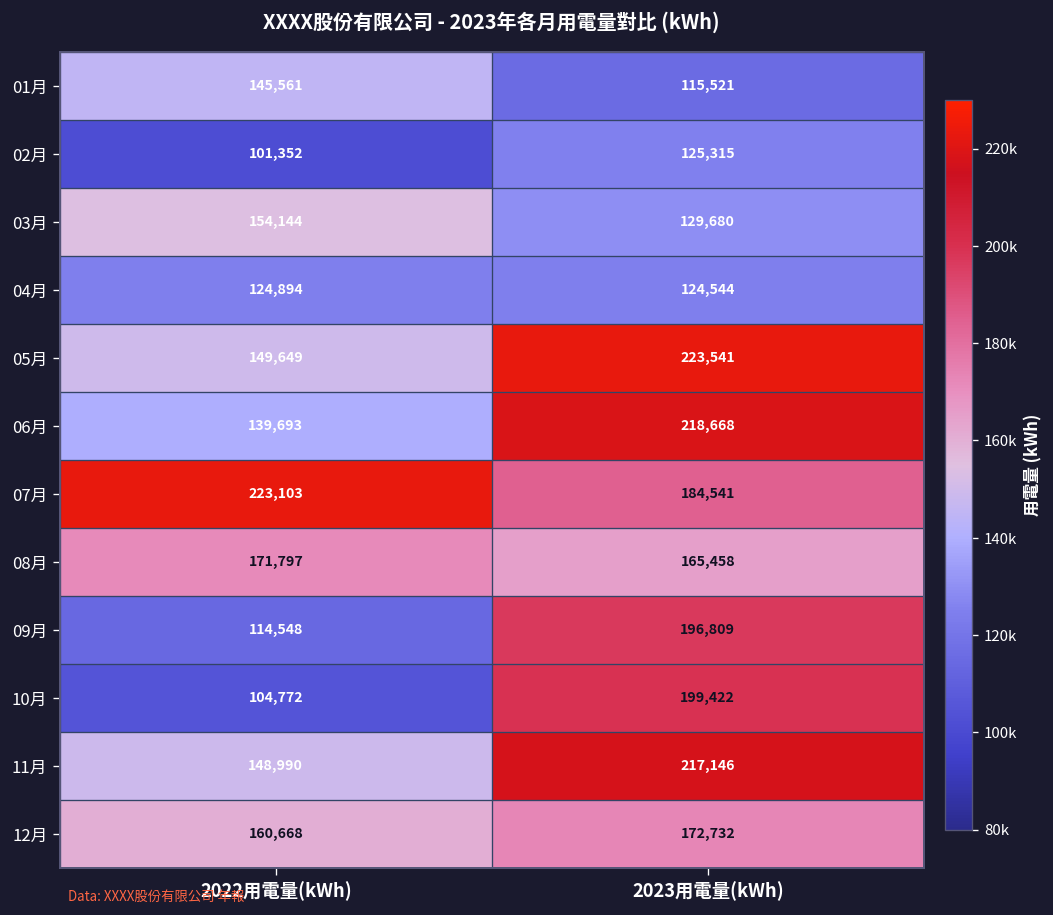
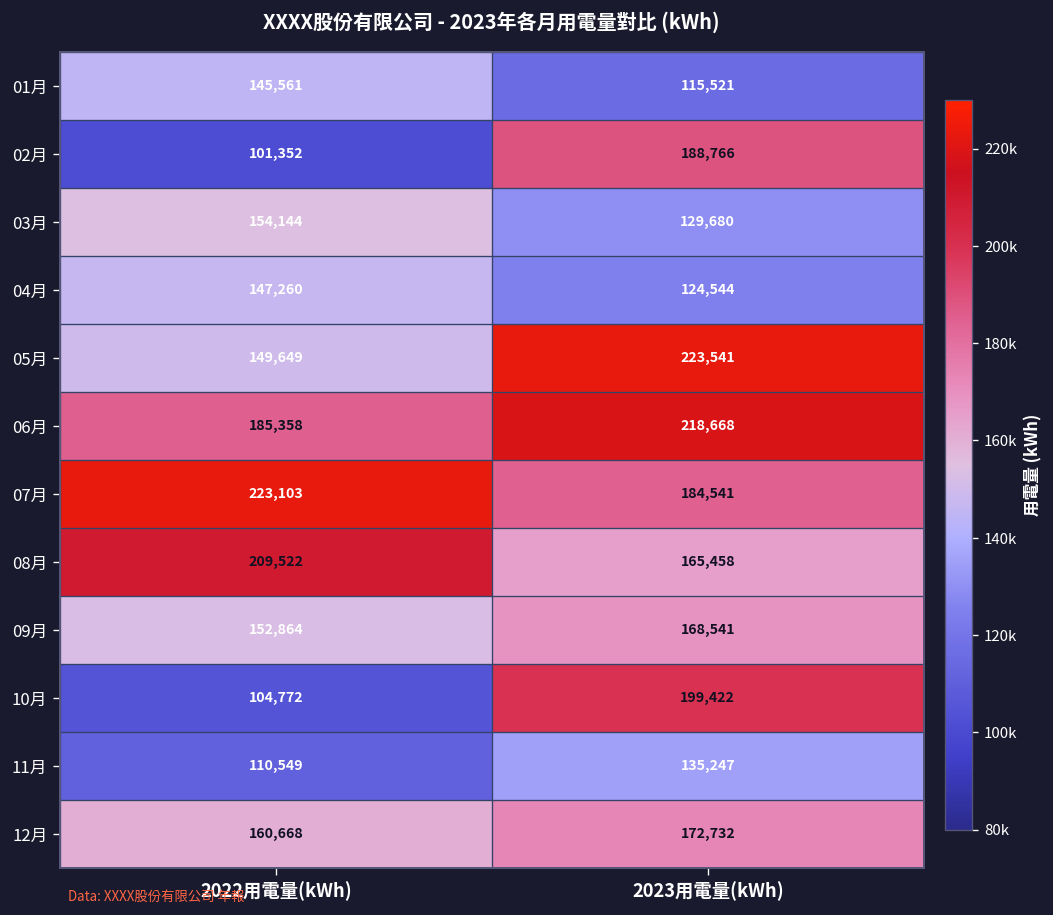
  {
    "01月": {
      "2022用電量(kWh)": "145,561",
      "2023用電量(kWh)": "115,521"
    },
    "02月": {
      "2022用電量(kWh)": "101,352",
-     "2023用電量(kWh)": "125,315"
+     "2023用電量(kWh)": "188,766"
    },
    "03月": {
      "2022用電量(kWh)": "154,144",
      "2023用電量(kWh)": "129,680"
    },
    "04月": {
-     "2022用電量(kWh)": "124,894",
+     "2022用電量(kWh)": "147,260",
      "2023用電量(kWh)": "124,544"
    },
    "05月": {
      "2022用電量(kWh)": "149,649",
      "2023用電量(kWh)": "223,541"
    },
    "06月": {
-     "2022用電量(kWh)": "139,693",
+     "2022用電量(kWh)": "185,358",
      "2023用電量(kWh)": "218,668"
    },
    "07月": {
      "2022用電量(kWh)": "223,103",
      "2023用電量(kWh)": "184,541"
    },
    "08月": {
-     "2022用電量(kWh)": "171,797",
+     "2022用電量(kWh)": "209,522",
      "2023用電量(kWh)": "165,458"
    },
    "09月": {
-     "2022用電量(kWh)": "114,548",
-     "2023用電量(kWh)": "196,809"
+     "2022用電量(kWh)": "152,864",
+     "2023用電量(kWh)": "168,541"
    },
    "10月": {
      "2022用電量(kWh)": "104,772",
      "2023用電量(kWh)": "199,422"
    },
    "11月": {
-     "2022用電量(kWh)": "148,990",
-     "2023用電量(kWh)": "217,146"
+     "2022用電量(kWh)": "110,549",
+     "2023用電量(kWh)": "135,247"
    },
    "12月": {
      "2022用電量(kWh)": "160,668",
      "2023用電量(kWh)": "172,732"
    }
  }
